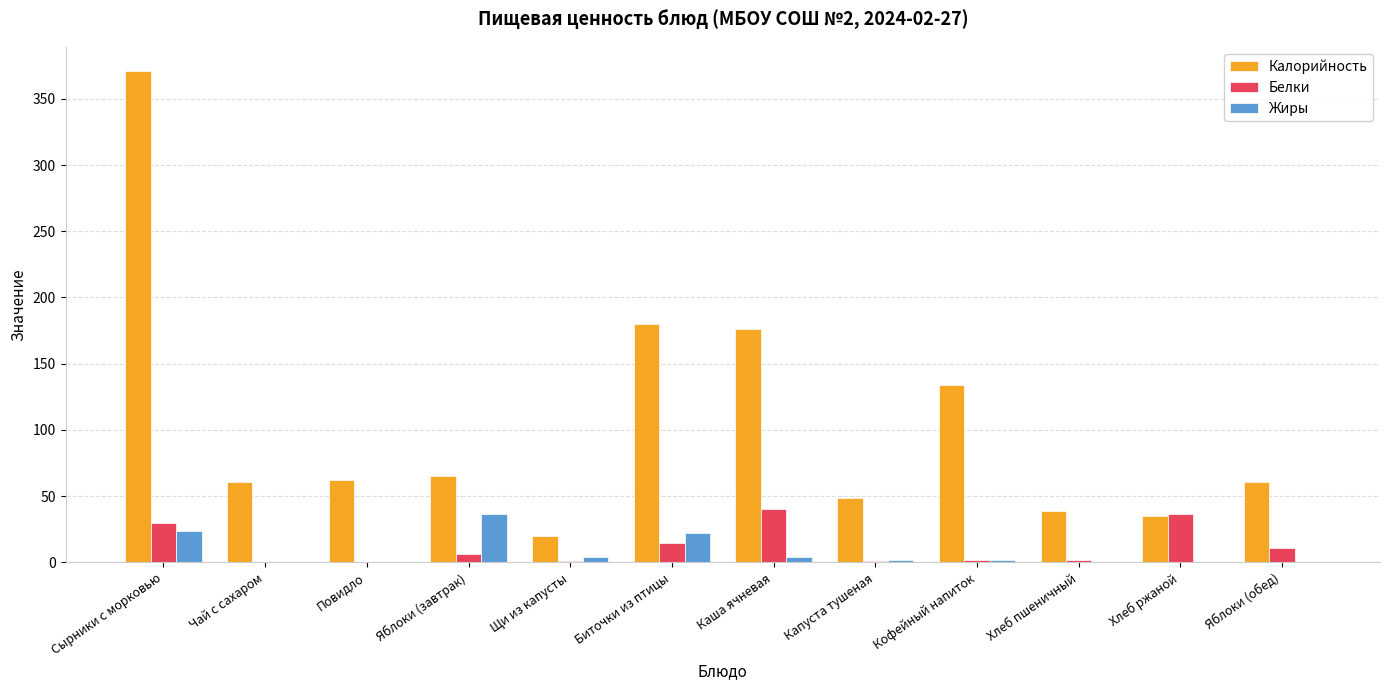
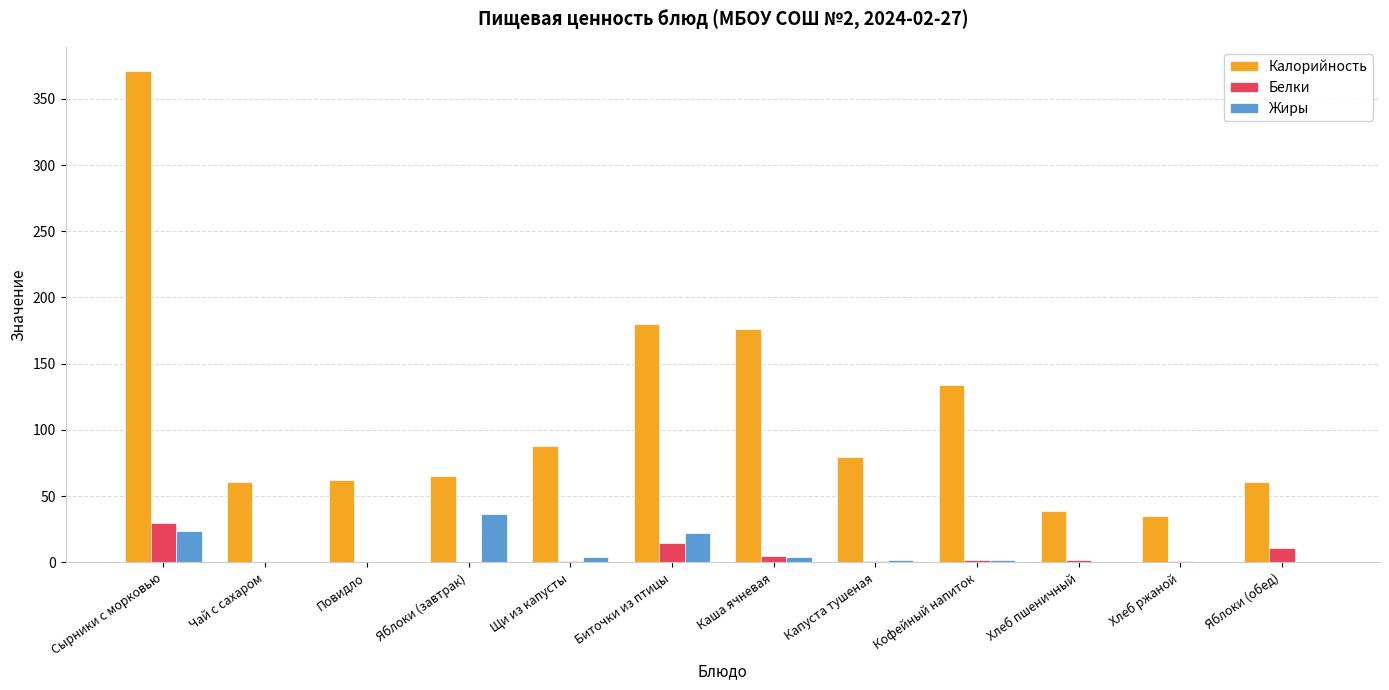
  {
    "Калорийность": {
      "Сырники с морковью": 371,
      "Чай с сахаром": 61,
      "Повидло": 62,
      "Яблоки (завтрак)": 66,
-     "Щи из капусты": 20,
+     "Щи из капусты": 88,
      "Биточки из птицы": 180,
      "Каша ячневая": 176,
-     "Капуста тушеная": 48,
+     "Капуста тушеная": 80,
      "Кофейный напиток": 134,
      "Хлеб пшеничный": 39,
      "Хлеб ржаной": 35,
      "Яблоки (обед)": 61
    },
    "Белки": {
      "Сырники с морковью": 30,
-     "Яблоки (завтрак)": 7,
+     "Яблоки (завтрак)": 1,
      "Биточки из птицы": 14,
-     "Каша ячневая": 41,
-     "Хлеб ржаной": 36,
+     "Каша ячневая": 5,
+     "Хлеб ржаной": 1,
      "Яблоки (обед)": 11
    },
    "Жиры": {
      "Сырники с морковью": 24,
      "Чай с сахаром": 0,
      "Яблоки (завтрак)": 37,
      "Щи из капусты": 4,
      "Биточки из птицы": 22,
      "Каша ячневая": 4,
      "Капуста тушеная": 2,
      "Кофейный напиток": 2
    }
  }
